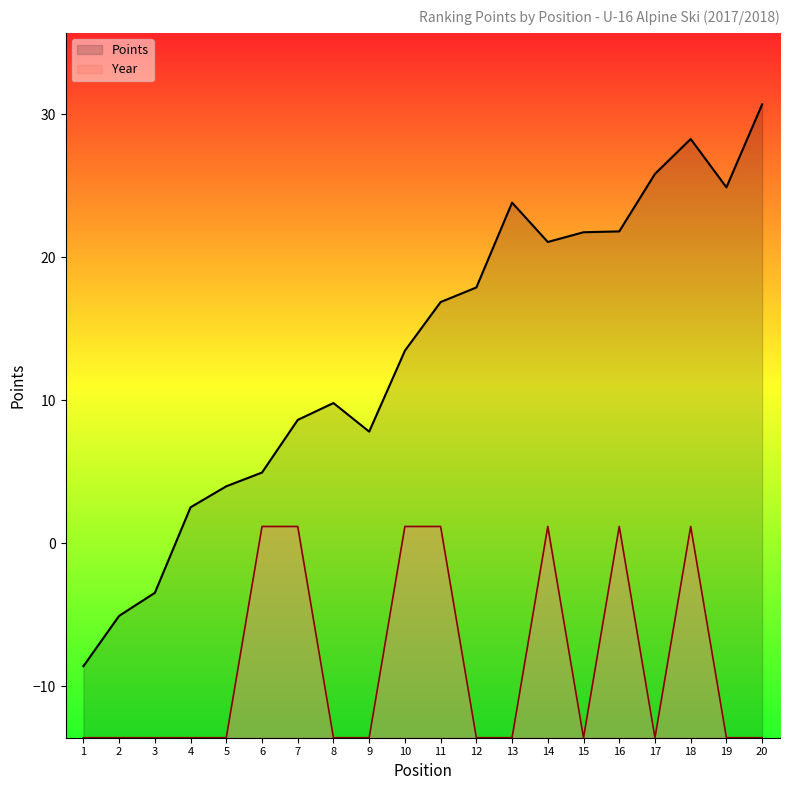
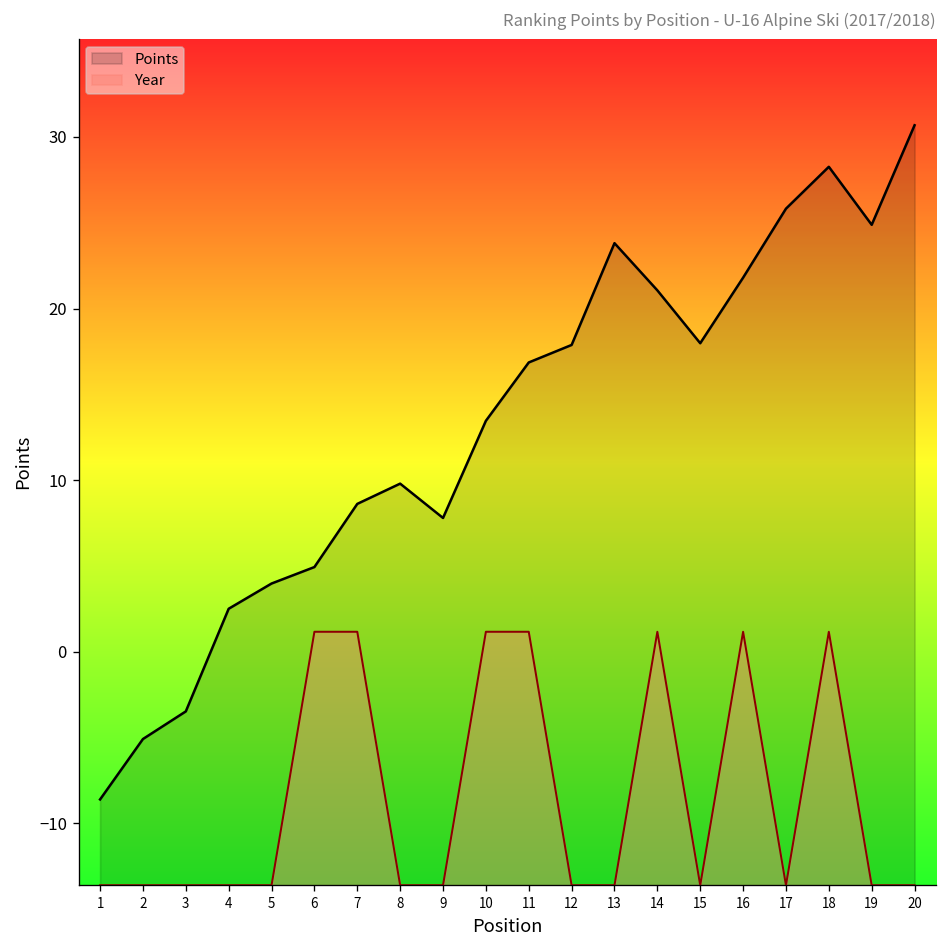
  {
    "Points": {
      "1": -8.6,
      "2": -5.1,
      "3": -3.5,
      "4": 2.5,
      "5": 4.0,
      "6": 4.9,
      "7": 8.6,
      "8": 9.8,
      "9": 7.8,
      "10": 13.5,
      "11": 16.9,
      "12": 17.9,
      "13": 23.8,
      "14": 21.1,
-     "15": 21.7,
+     "15": 18.0,
      "16": 21.8,
      "17": 25.8,
      "18": 28.3,
      "19": 24.9,
      "20": 30.7
    },
    "Year": {
      "1": -13.6,
      "2": -13.6,
      "3": -13.6,
      "4": -13.6,
      "5": -13.6,
      "6": 1.2,
      "7": 1.2,
      "8": -13.6,
      "9": -13.6,
      "10": 1.2,
      "11": 1.2,
      "12": -13.6,
      "13": -13.6,
      "14": 1.2,
      "15": -13.6,
      "16": 1.2,
      "17": -13.6,
      "18": 1.2,
      "19": -13.6,
      "20": -13.6
    }
  }
